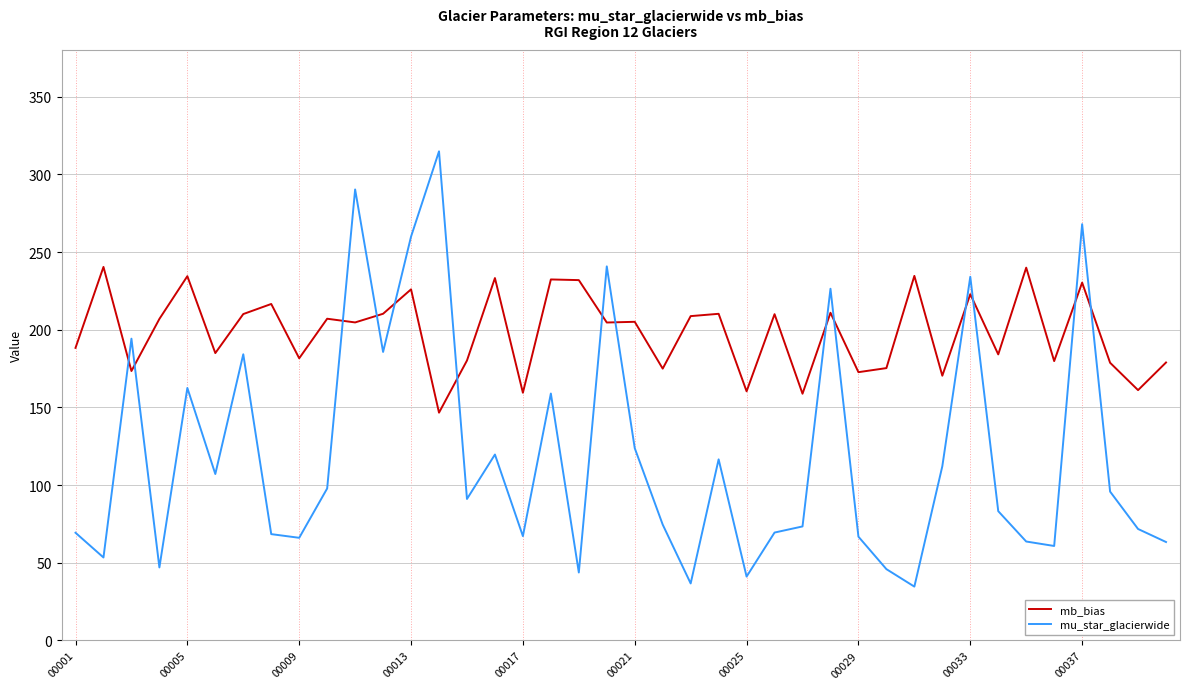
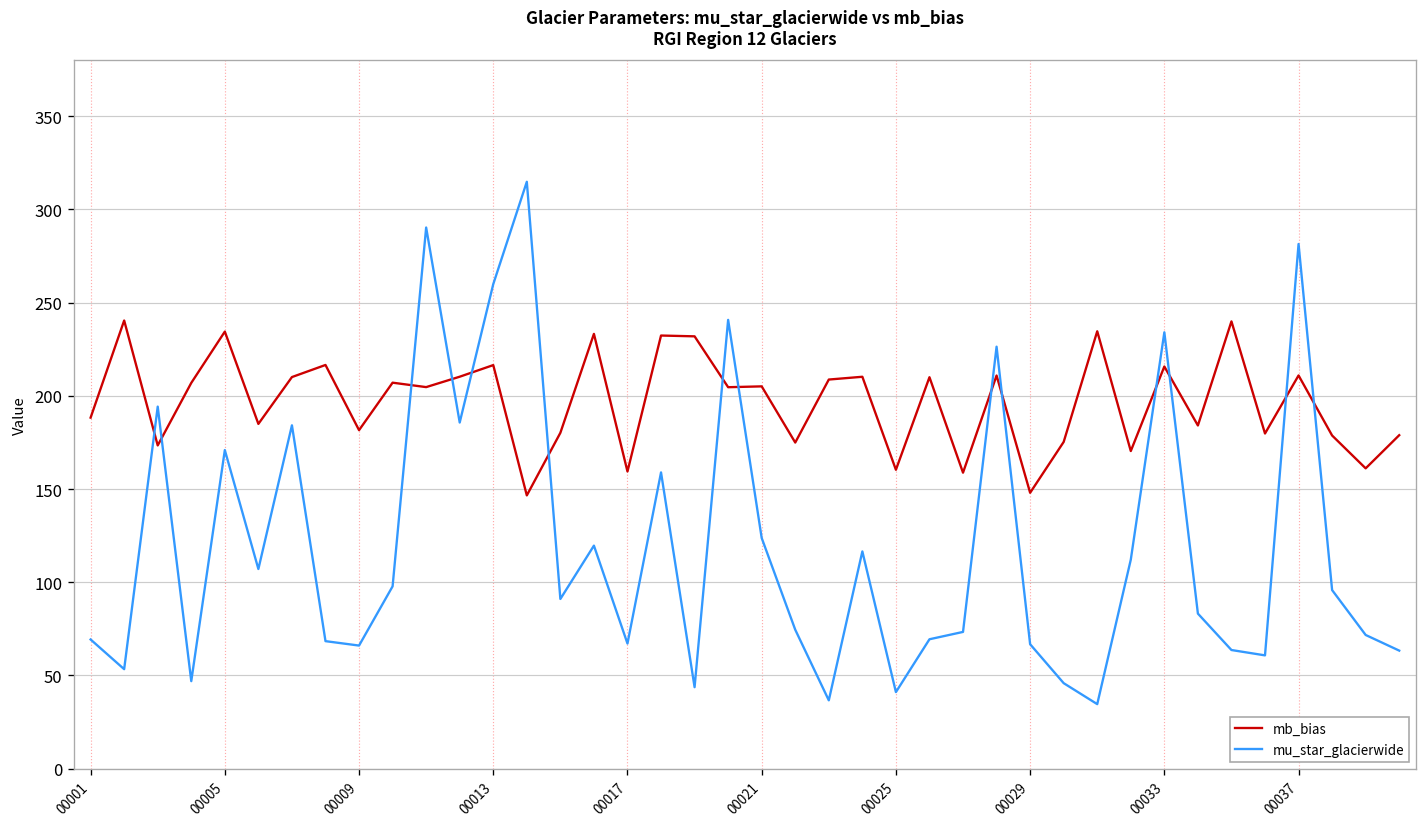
  {
    "mb_bias": {
      "00001": 188,
      "00005": 234,
      "00009": 182,
-     "00013": 226,
+     "00013": 216,
      "00017": 159,
      "00021": 205,
      "00025": 160,
-     "00029": 173,
-     "00033": 223,
-     "00037": 230
+     "00029": 148,
+     "00033": 216,
+     "00037": 211
    },
    "mu_star_glacierwide": {
      "00001": 69,
-     "00005": 163,
+     "00005": 171,
      "00009": 66,
      "00013": 260,
      "00017": 67,
      "00021": 124,
      "00025": 41,
      "00029": 67,
      "00033": 234,
-     "00037": 268
+     "00037": 281
    }
  }
